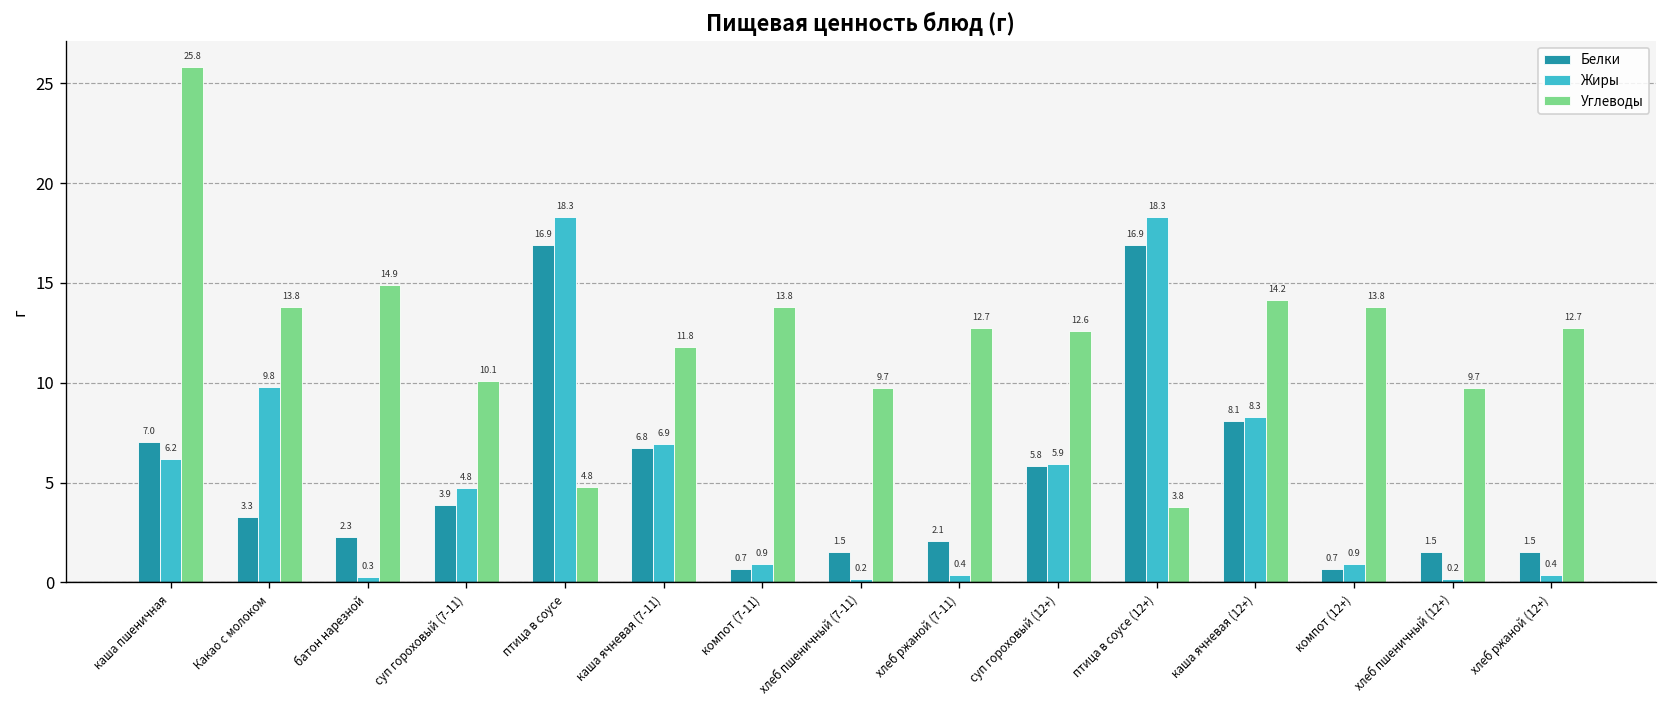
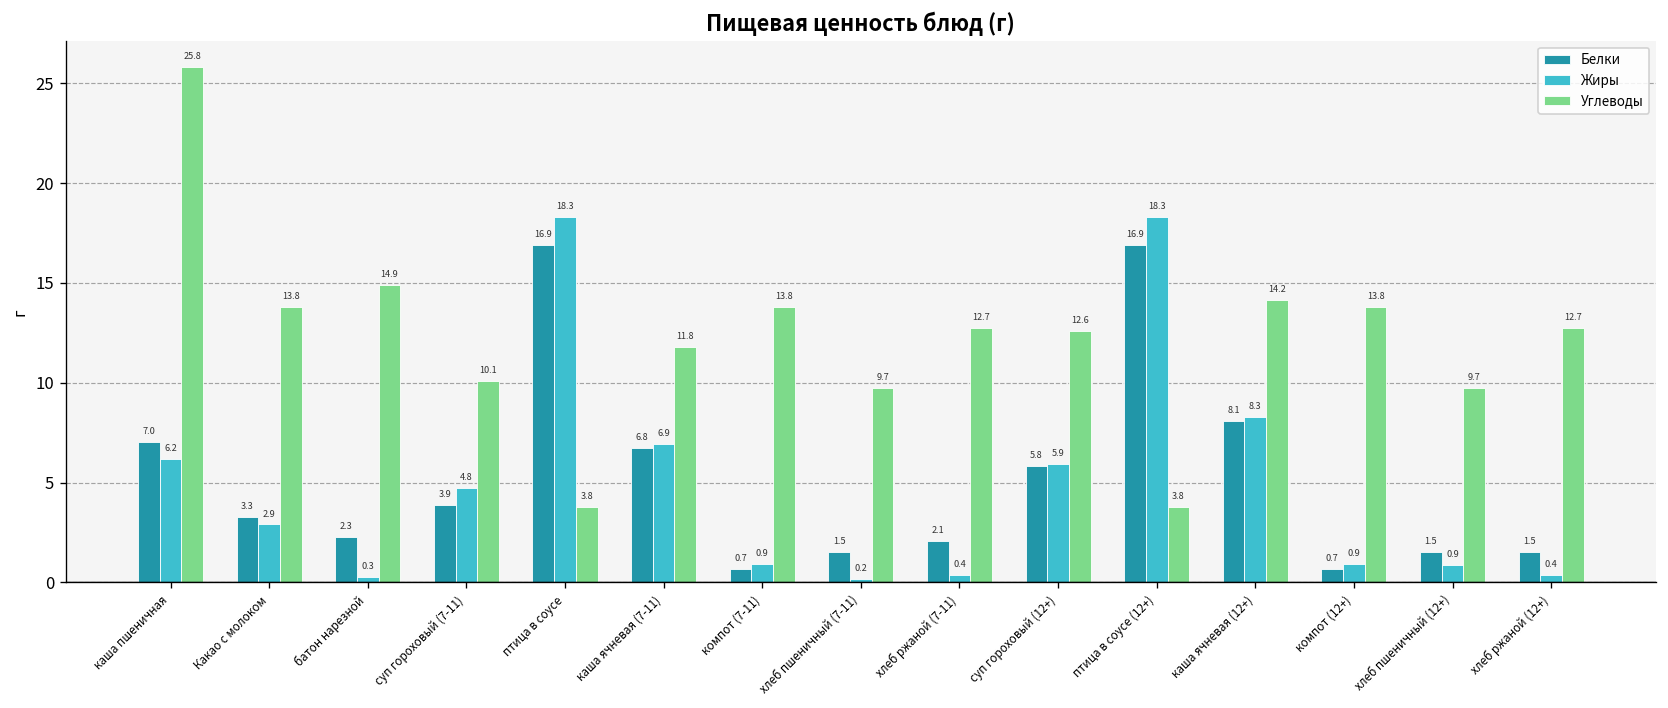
  {
    "Белки": {
      "каша пшеничная": 7.0,
      "Какао с молоком": 3.3,
      "батон нарезной": 2.3,
      "суп гороховый (7-11)": 3.9,
      "птица в соусе": 16.9,
      "каша ячневая (7-11)": 6.8,
      "компот (7-11)": 0.7,
      "хлеб пшеничный (7-11)": 1.5,
      "хлеб ржаной (7-11)": 2.1,
      "суп гороховый (12+)": 5.8,
      "птица в соусе (12+)": 16.9,
      "каша ячневая (12+)": 8.1,
      "компот (12+)": 0.7,
      "хлеб пшеничный (12+)": 1.5,
      "хлеб ржаной (12+)": 1.5
    },
    "Жиры": {
      "каша пшеничная": 6.2,
-     "Какао с молоком": 9.8,
+     "Какао с молоком": 2.9,
      "батон нарезной": 0.3,
      "суп гороховый (7-11)": 4.8,
      "птица в соусе": 18.3,
      "каша ячневая (7-11)": 6.9,
      "компот (7-11)": 0.9,
      "хлеб пшеничный (7-11)": 0.2,
      "хлеб ржаной (7-11)": 0.4,
      "суп гороховый (12+)": 5.9,
      "птица в соусе (12+)": 18.3,
      "каша ячневая (12+)": 8.3,
      "компот (12+)": 0.9,
-     "хлеб пшеничный (12+)": 0.2,
+     "хлеб пшеничный (12+)": 0.9,
      "хлеб ржаной (12+)": 0.4
    },
    "Углеводы": {
      "каша пшеничная": 25.8,
      "Какао с молоком": 13.8,
      "батон нарезной": 14.9,
      "суп гороховый (7-11)": 10.1,
-     "птица в соусе": 4.8,
+     "птица в соусе": 3.8,
      "каша ячневая (7-11)": 11.8,
      "компот (7-11)": 13.8,
      "хлеб пшеничный (7-11)": 9.7,
      "хлеб ржаной (7-11)": 12.7,
      "суп гороховый (12+)": 12.6,
      "птица в соусе (12+)": 3.8,
      "каша ячневая (12+)": 14.2,
      "компот (12+)": 13.8,
      "хлеб пшеничный (12+)": 9.7,
      "хлеб ржаной (12+)": 12.7
    }
  }
